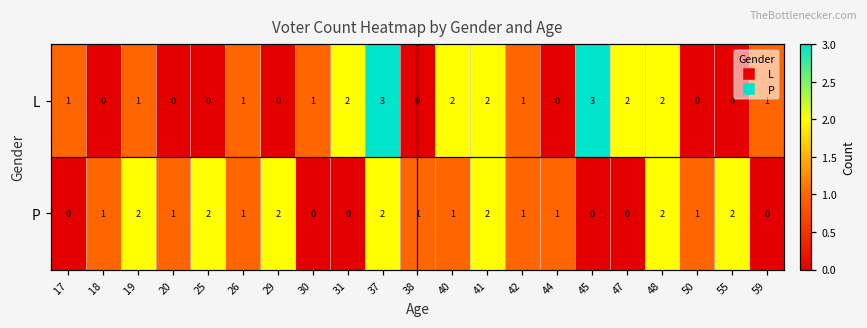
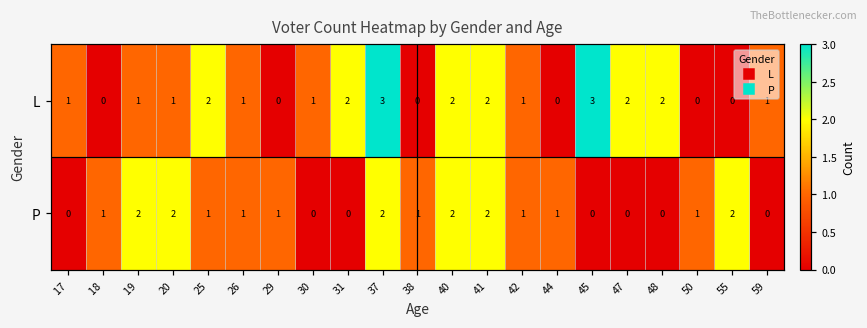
  {
    "L": {
      "17": 1,
      "18": 0,
      "19": 1,
-     "20": 0,
-     "25": 0,
+     "20": 1,
+     "25": 2,
      "26": 1,
      "29": 0,
      "30": 1,
      "31": 2,
      "37": 3,
      "38": 0,
      "40": 2,
      "41": 2,
      "42": 1,
      "44": 0,
      "45": 3,
      "47": 2,
      "48": 2,
      "50": 0
    },
    "P": {
      "17": 0,
      "18": 1,
      "19": 2,
-     "20": 1,
-     "25": 2,
+     "20": 2,
+     "25": 1,
      "26": 1,
-     "29": 2,
+     "29": 1,
      "30": 0,
      "31": 0,
      "37": 2,
      "38": 1,
-     "40": 1,
+     "40": 2,
      "41": 2,
      "42": 1,
      "44": 1,
      "45": 0,
      "47": 0,
-     "48": 2,
+     "48": 0,
      "50": 1,
      "55": 2,
      "59": 0
    }
  }
